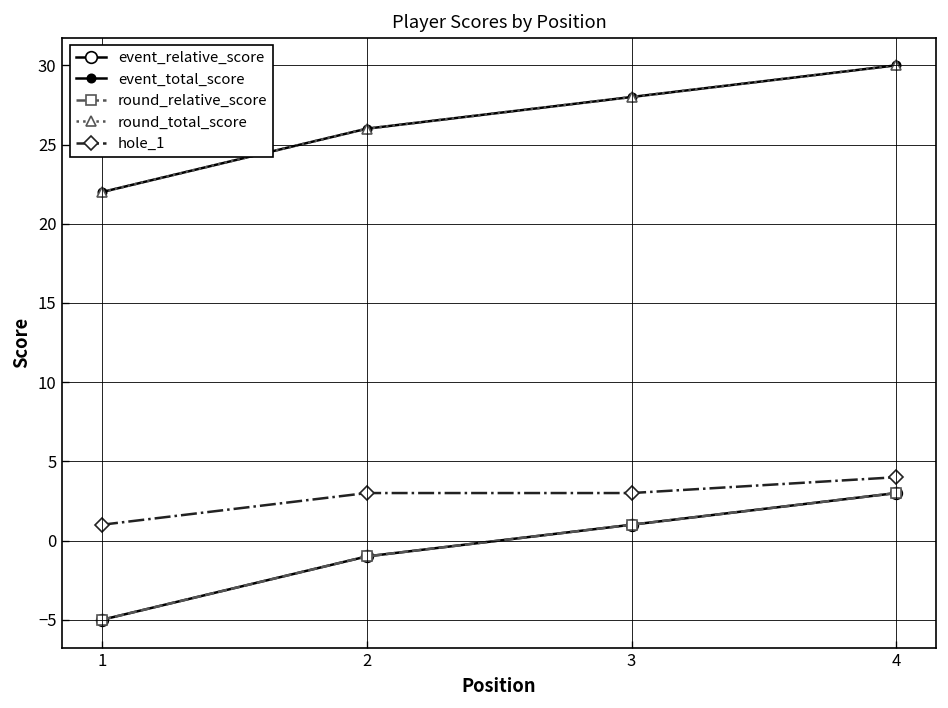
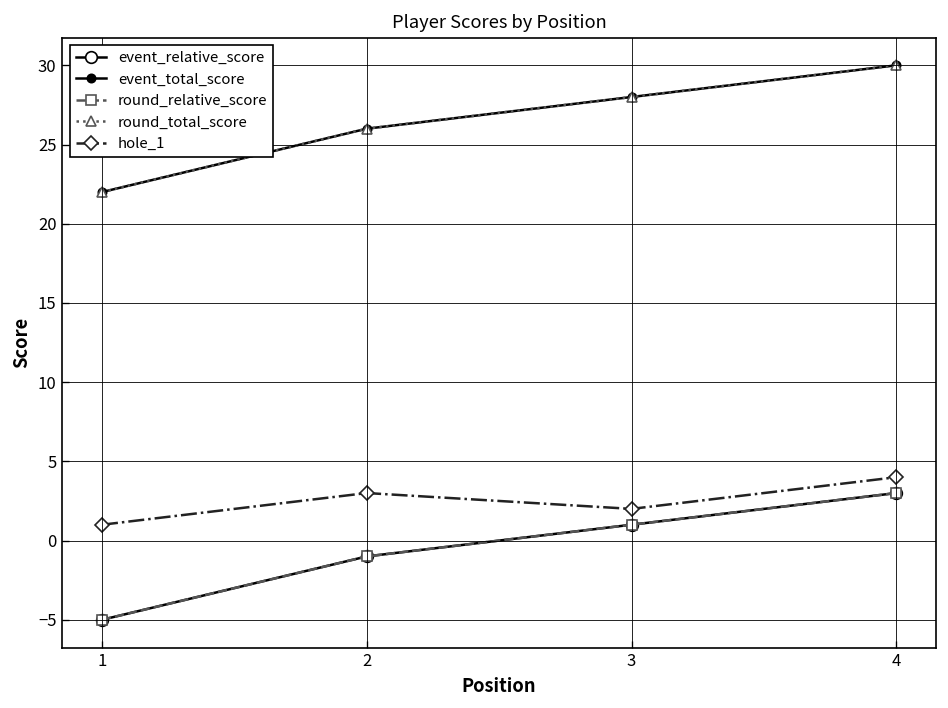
  {
    "hole_1": {
      "1": 1,
      "2": 3,
-     "3": 3,
+     "3": 2,
      "4": 4
    }
  }
